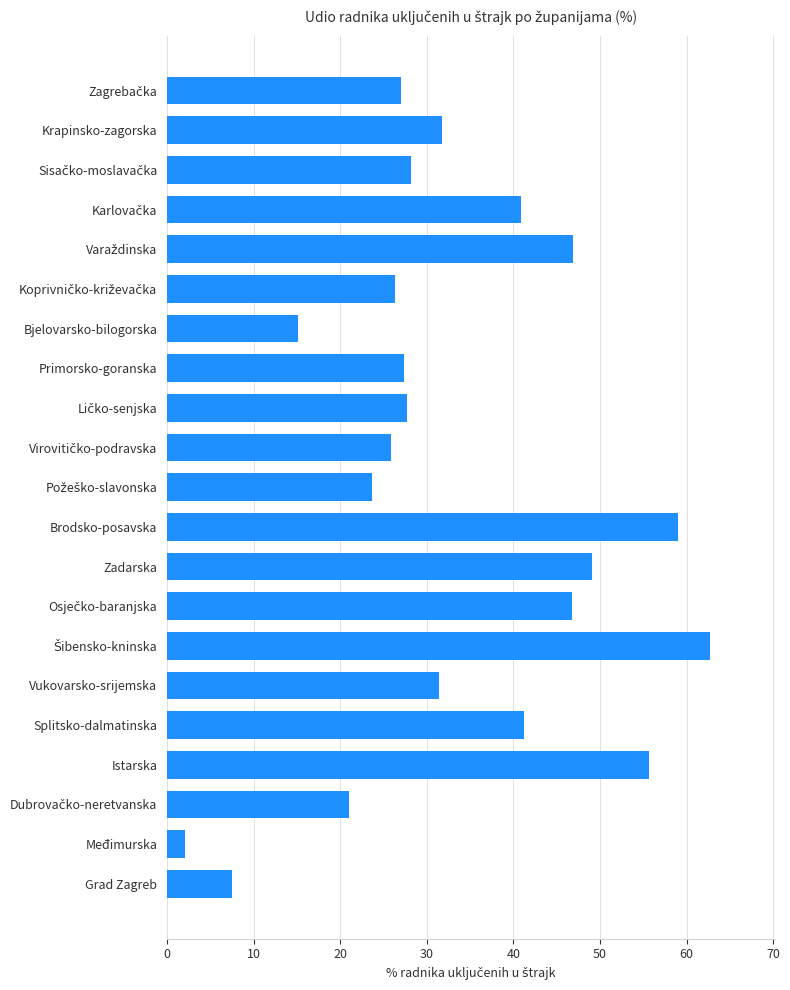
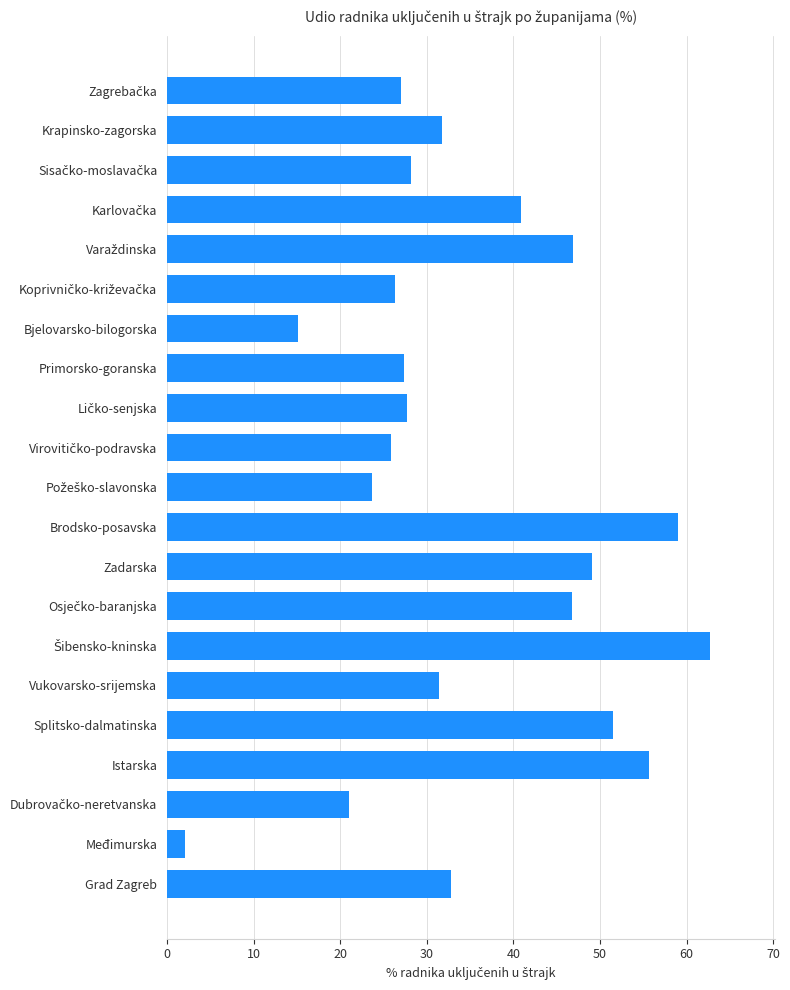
  {
    "Zagrebačka": 27,
    "Krapinsko-zagorska": 32,
    "Sisačko-moslavačka": 28,
    "Karlovačka": 41,
    "Varaždinska": 47,
    "Koprivničko-križevačka": 26,
    "Bjelovarsko-bilogorska": 15,
    "Primorsko-goranska": 27,
    "Ličko-senjska": 28,
    "Virovitičko-podravska": 26,
    "Požeško-slavonska": 24,
    "Brodsko-posavska": 59,
    "Zadarska": 49,
    "Osječko-baranjska": 47,
    "Šibensko-kninska": 63,
    "Vukovarsko-srijemska": 31,
-   "Splitsko-dalmatinska": 41,
+   "Splitsko-dalmatinska": 52,
    "Istarska": 56,
    "Dubrovačko-neretvanska": 21,
    "Međimurska": 2,
-   "Grad Zagreb": 7
+   "Grad Zagreb": 33
  }
